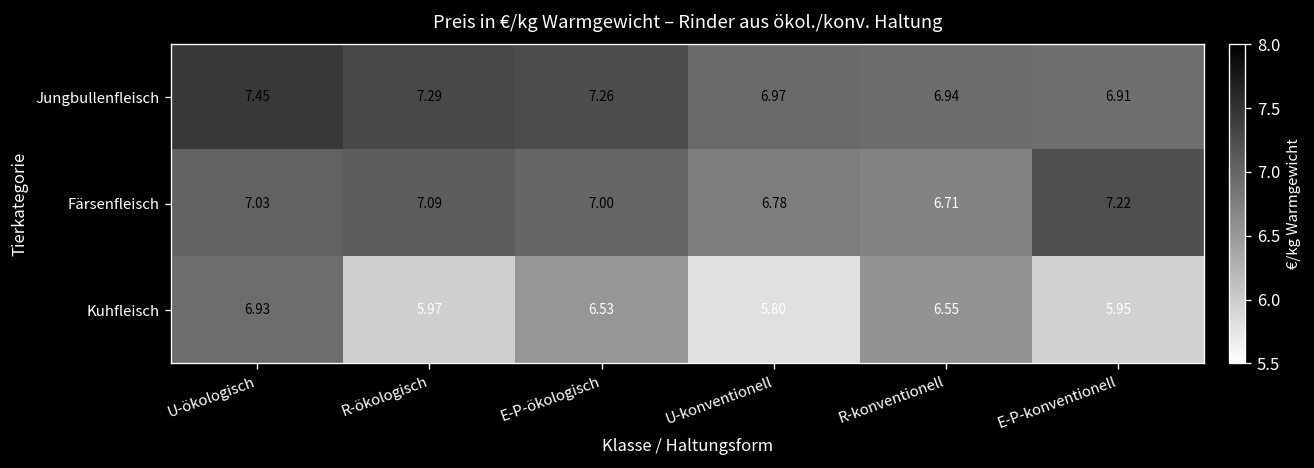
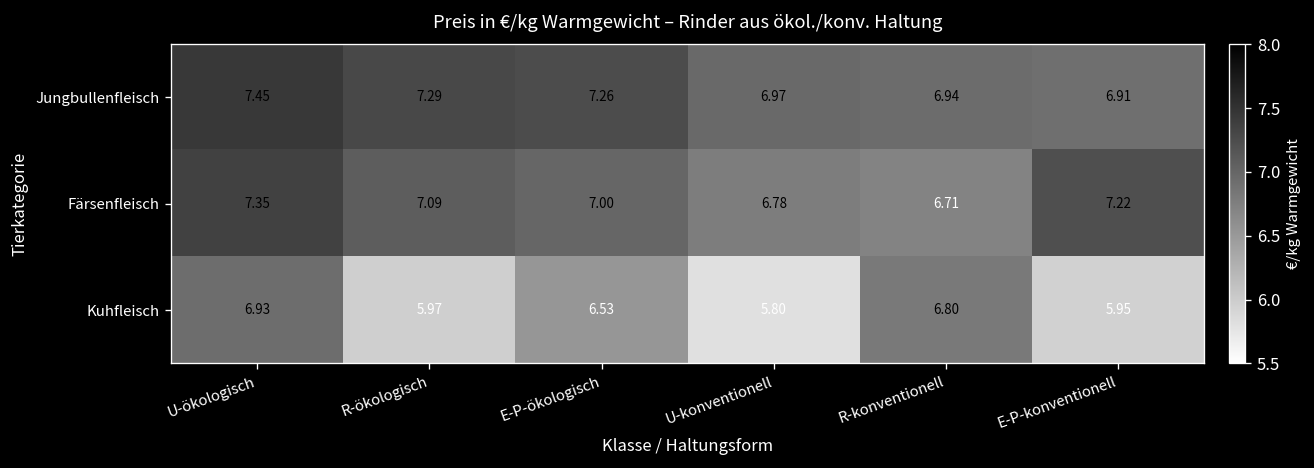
  {
    "Jungbullenfleisch": {
      "U-ökologisch": 7.45,
      "R-ökologisch": 7.29,
      "E-P-ökologisch": 7.26,
      "U-konventionell": 6.97,
      "R-konventionell": 6.94,
      "E-P-konventionell": 6.91
    },
    "Färsenfleisch": {
-     "U-ökologisch": 7.03,
+     "U-ökologisch": 7.35,
      "R-ökologisch": 7.09,
      "E-P-ökologisch": 7.00,
      "U-konventionell": 6.78,
      "R-konventionell": 6.71,
      "E-P-konventionell": 7.22
    },
    "Kuhfleisch": {
      "U-ökologisch": 6.93,
      "R-ökologisch": 5.97,
      "E-P-ökologisch": 6.53,
-     "R-konventionell": 6.55
+     "R-konventionell": 6.80
    }
  }
